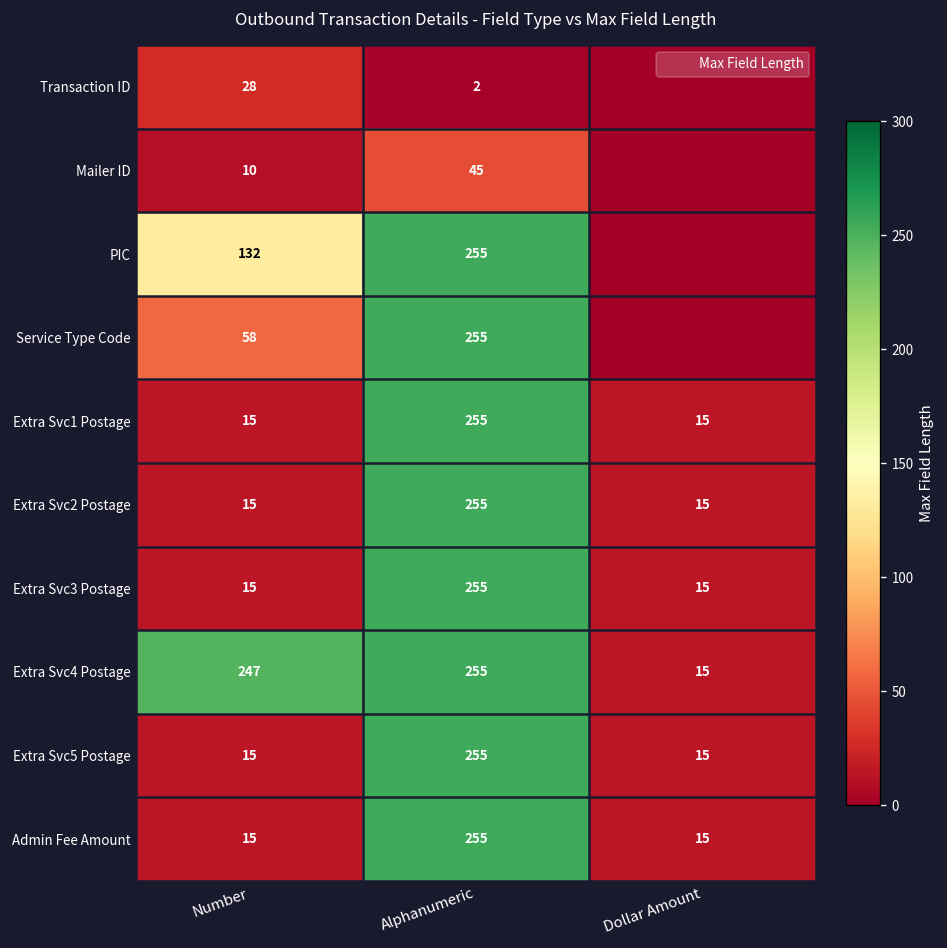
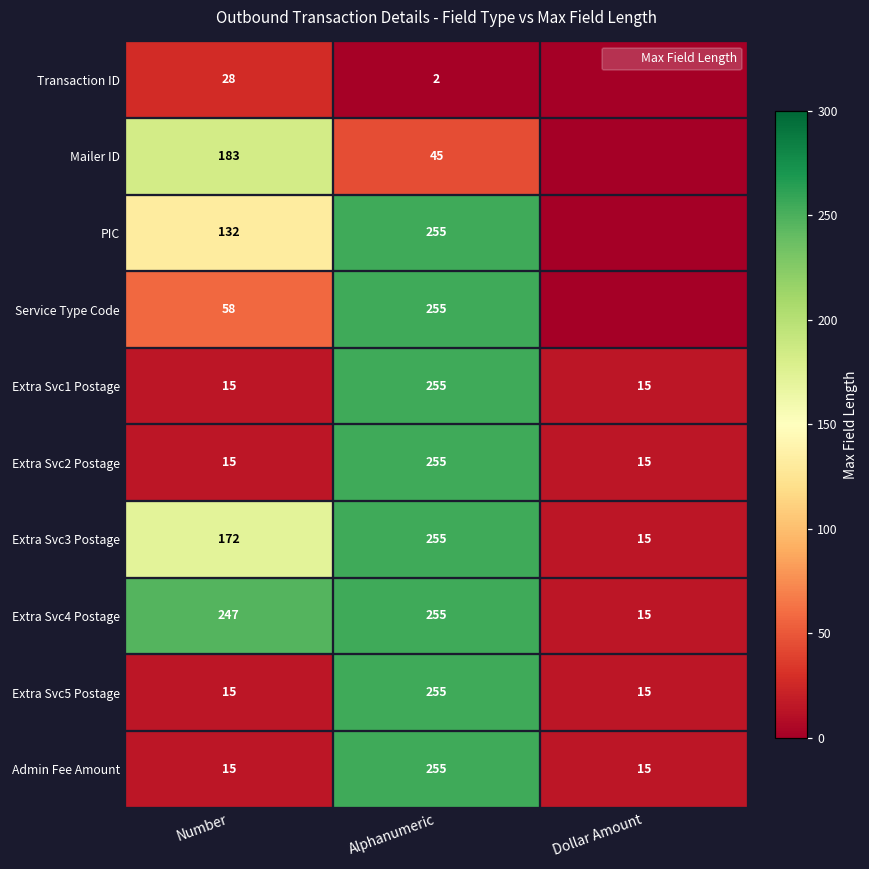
  {
    "Transaction ID": {
      "Number": 28,
      "Alphanumeric": 2
    },
    "Mailer ID": {
-     "Number": 10,
+     "Number": 183,
      "Alphanumeric": 45
    },
    "PIC": {
      "Number": 132,
      "Alphanumeric": 255
    },
    "Service Type Code": {
      "Number": 58,
      "Alphanumeric": 255
    },
    "Extra Svc1 Postage": {
      "Number": 15,
      "Alphanumeric": 255,
      "Dollar Amount": 15
    },
    "Extra Svc2 Postage": {
      "Number": 15,
      "Alphanumeric": 255,
      "Dollar Amount": 15
    },
    "Extra Svc3 Postage": {
-     "Number": 15,
+     "Number": 172,
      "Alphanumeric": 255,
      "Dollar Amount": 15
    },
    "Extra Svc4 Postage": {
      "Number": 247,
      "Alphanumeric": 255,
      "Dollar Amount": 15
    },
    "Extra Svc5 Postage": {
      "Number": 15,
      "Alphanumeric": 255,
      "Dollar Amount": 15
    },
    "Admin Fee Amount": {
      "Number": 15,
      "Alphanumeric": 255,
      "Dollar Amount": 15
    }
  }
